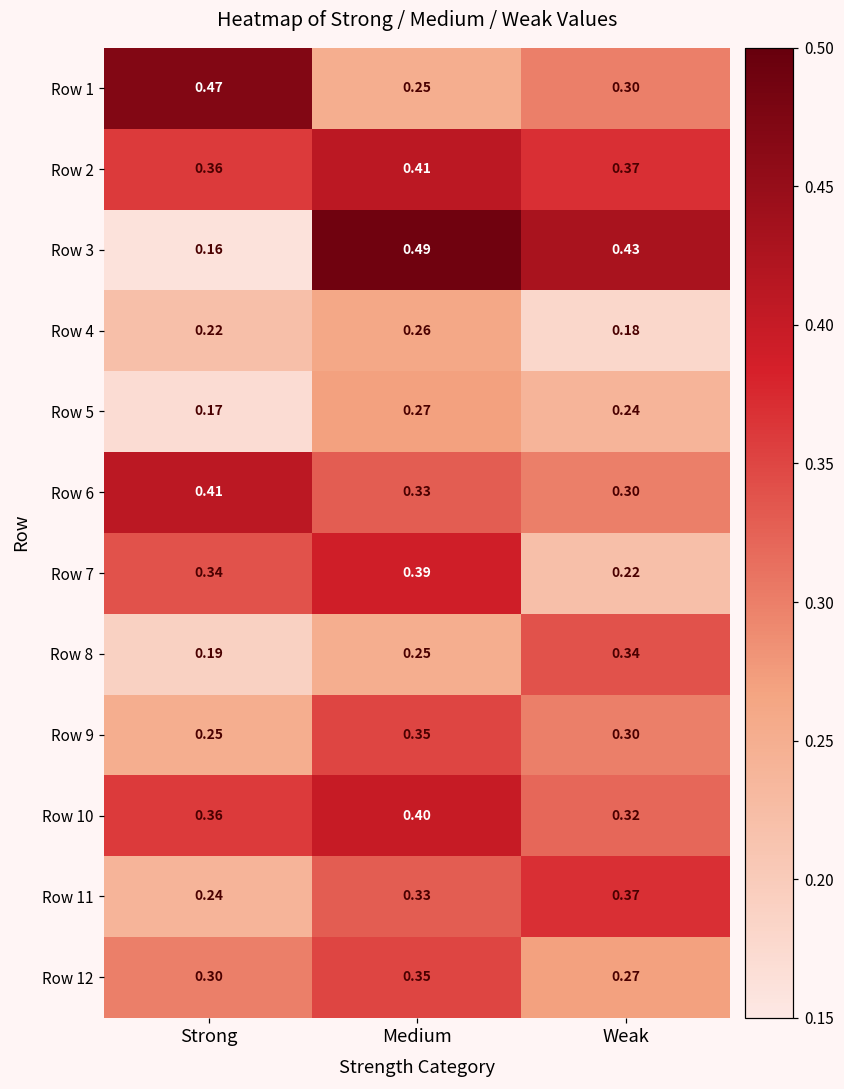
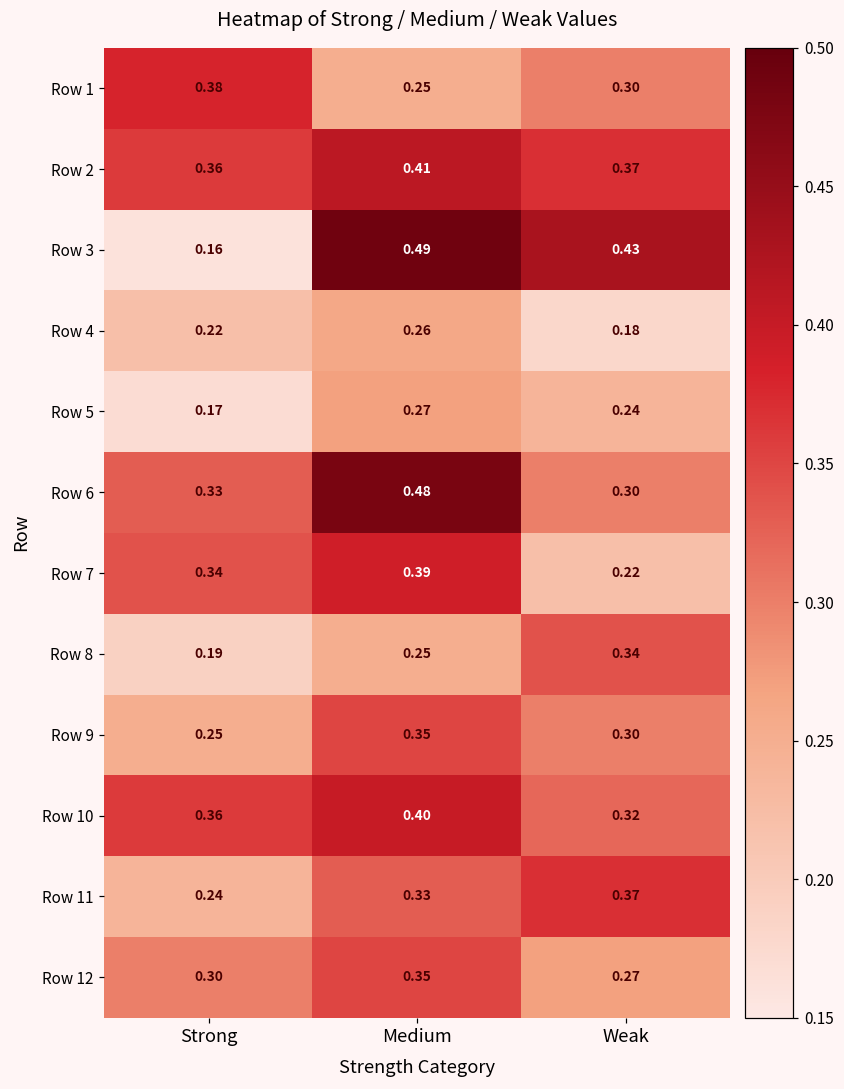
  {
    "Row 1": {
-     "Strong": 0.47,
+     "Strong": 0.38,
      "Medium": 0.25,
      "Weak": 0.30
    },
    "Row 2": {
      "Strong": 0.36,
      "Medium": 0.41,
      "Weak": 0.37
    },
    "Row 3": {
      "Strong": 0.16,
      "Medium": 0.49,
      "Weak": 0.43
    },
    "Row 4": {
      "Strong": 0.22,
      "Medium": 0.26,
      "Weak": 0.18
    },
    "Row 5": {
      "Strong": 0.17,
      "Medium": 0.27,
      "Weak": 0.24
    },
    "Row 6": {
-     "Strong": 0.41,
-     "Medium": 0.33,
+     "Strong": 0.33,
+     "Medium": 0.48,
      "Weak": 0.30
    },
    "Row 7": {
      "Strong": 0.34,
      "Medium": 0.39,
      "Weak": 0.22
    },
    "Row 8": {
      "Strong": 0.19,
      "Medium": 0.25,
      "Weak": 0.34
    },
    "Row 9": {
      "Strong": 0.25,
      "Medium": 0.35,
      "Weak": 0.30
    },
    "Row 10": {
      "Strong": 0.36,
      "Medium": 0.40,
      "Weak": 0.32
    },
    "Row 11": {
      "Strong": 0.24,
      "Medium": 0.33,
      "Weak": 0.37
    },
    "Row 12": {
      "Strong": 0.30,
      "Medium": 0.35,
      "Weak": 0.27
    }
  }
